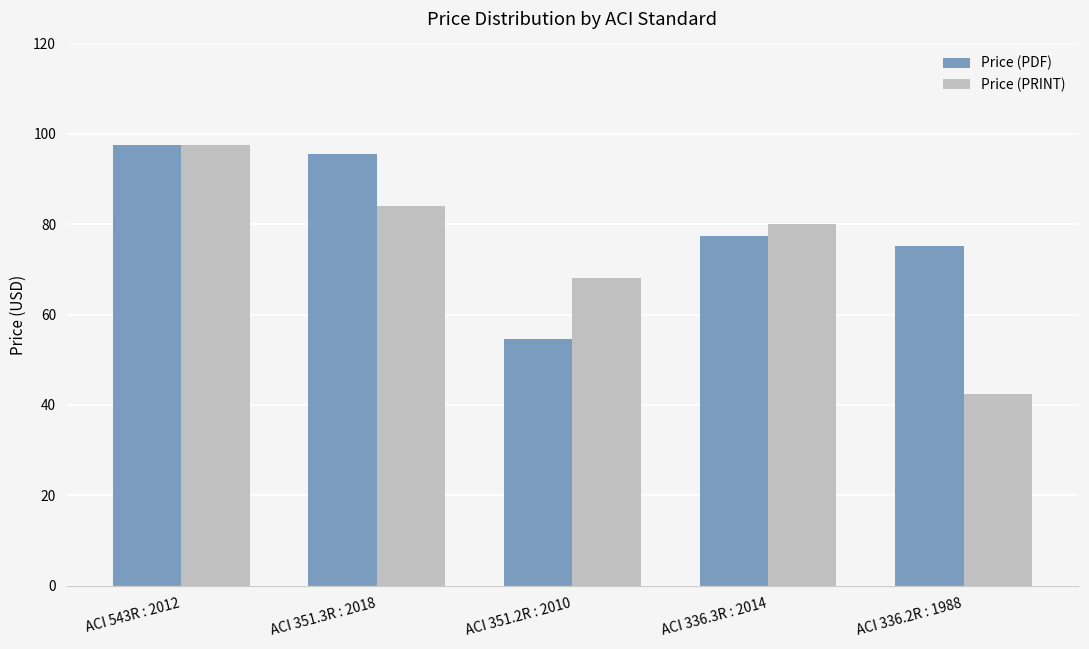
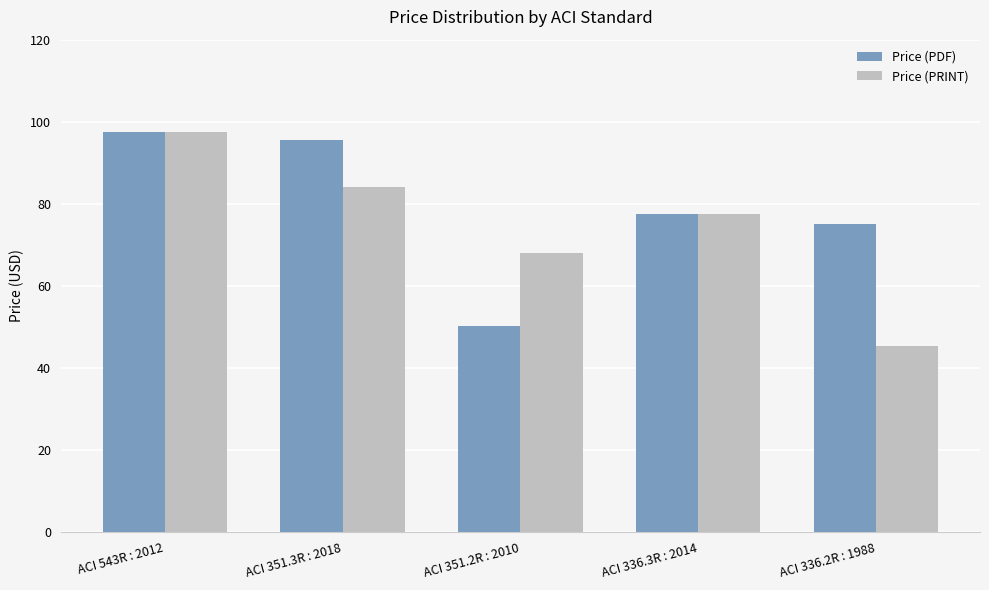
  {
    "Price (PDF)": {
      "ACI 543R : 2012": 98,
      "ACI 351.3R : 2018": 96,
-     "ACI 351.2R : 2010": 55,
+     "ACI 351.2R : 2010": 50,
      "ACI 336.3R : 2014": 78,
      "ACI 336.2R : 1988": 75
    },
    "Price (PRINT)": {
      "ACI 543R : 2012": 98,
      "ACI 351.3R : 2018": 84,
      "ACI 351.2R : 2010": 68,
-     "ACI 336.3R : 2014": 80,
-     "ACI 336.2R : 1988": 43
+     "ACI 336.3R : 2014": 78,
+     "ACI 336.2R : 1988": 46
    }
  }
